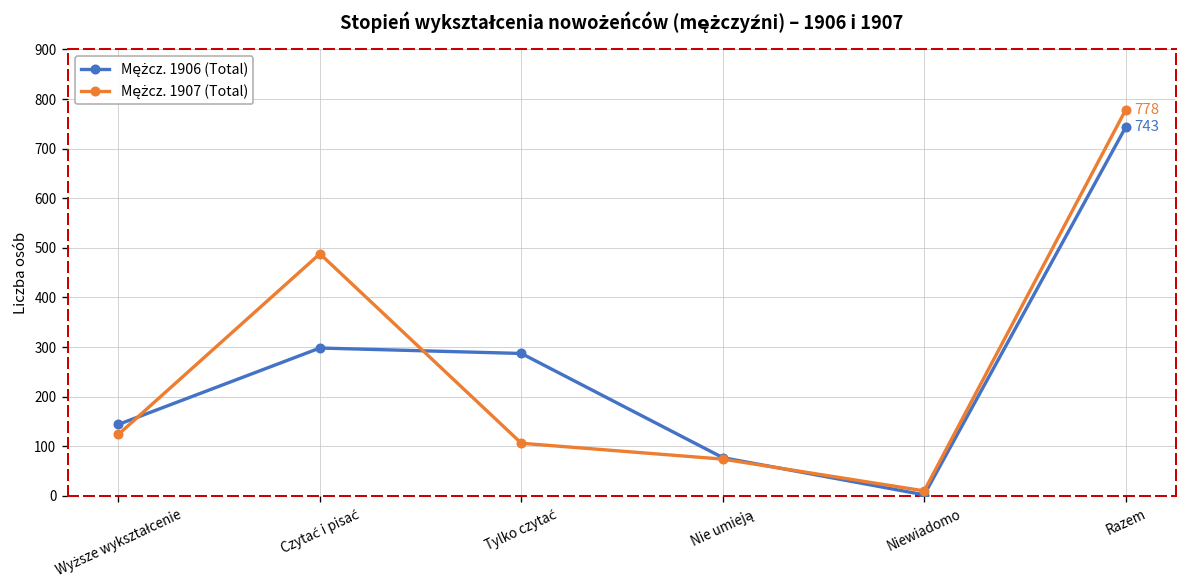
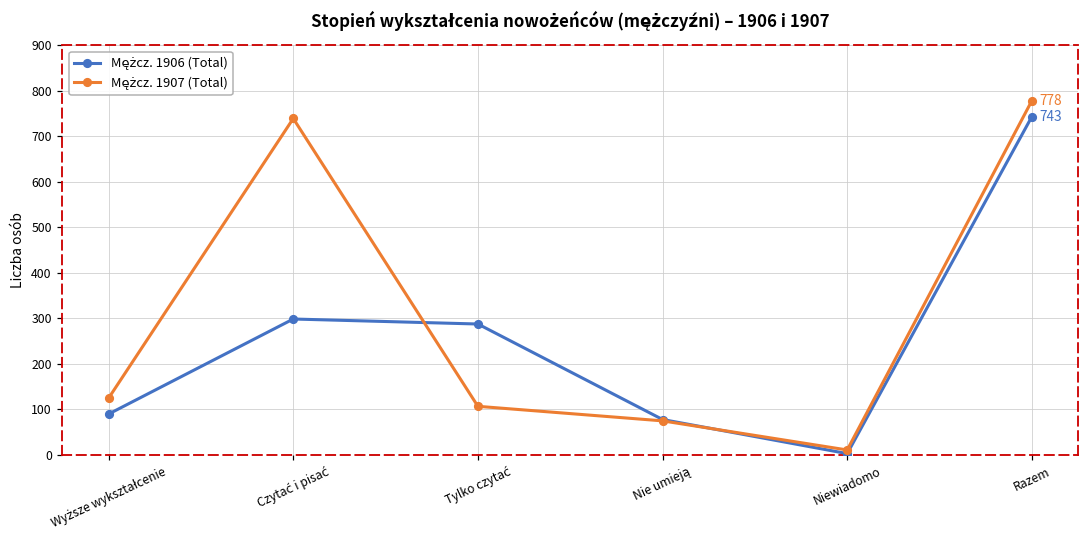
  {
    "Mężcz. 1906 (Total)": {
-     "Wyższe wykształcenie": 140,
+     "Wyższe wykształcenie": 90,
      "Czytać i pisać": 300,
      "Tylko czytać": 290,
      "Niewiadomo": 0
    },
    "Mężcz. 1907 (Total)": {
      "Wyższe wykształcenie": 120,
-     "Czytać i pisać": 490,
+     "Czytać i pisać": 740,
      "Tylko czytać": 110,
      "Niewiadomo": 10
    }
  }
